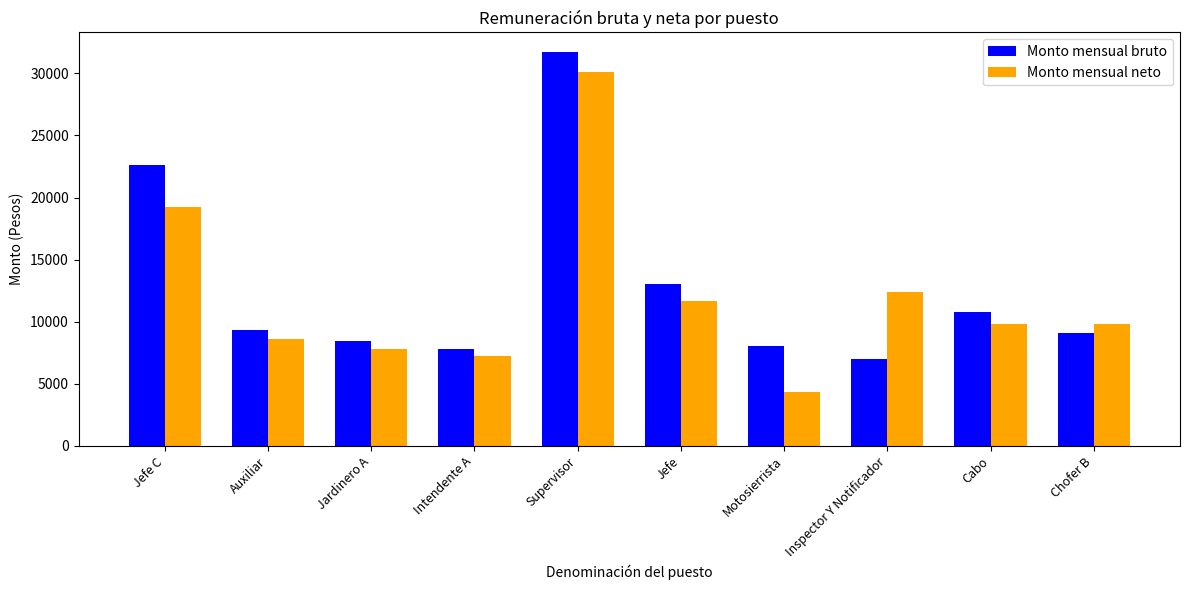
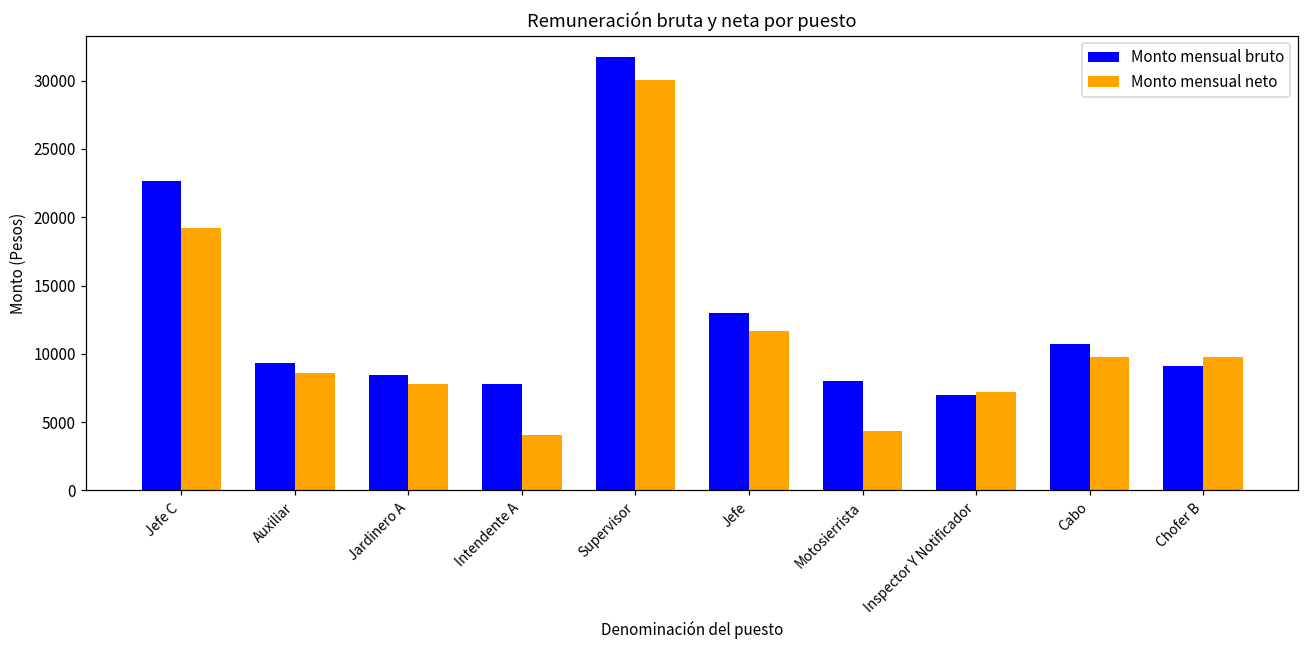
  {
    "Monto mensual bruto": {
      "Jefe C": 22600,
      "Auxiliar": 9300,
      "Jardinero A": 8500,
      "Intendente A": 7800,
      "Supervisor": 31700,
      "Jefe": 13000,
      "Motosierrista": 8000,
      "Inspector Y Notificador": 7000,
      "Cabo": 10700,
      "Chofer B": 9100
    },
    "Monto mensual neto": {
      "Jefe C": 19200,
      "Auxiliar": 8600,
      "Jardinero A": 7800,
-     "Intendente A": 7200,
+     "Intendente A": 4100,
      "Supervisor": 30100,
      "Jefe": 11700,
      "Motosierrista": 4300,
-     "Inspector Y Notificador": 12400,
+     "Inspector Y Notificador": 7200,
      "Cabo": 9800,
      "Chofer B": 9800
    }
  }
